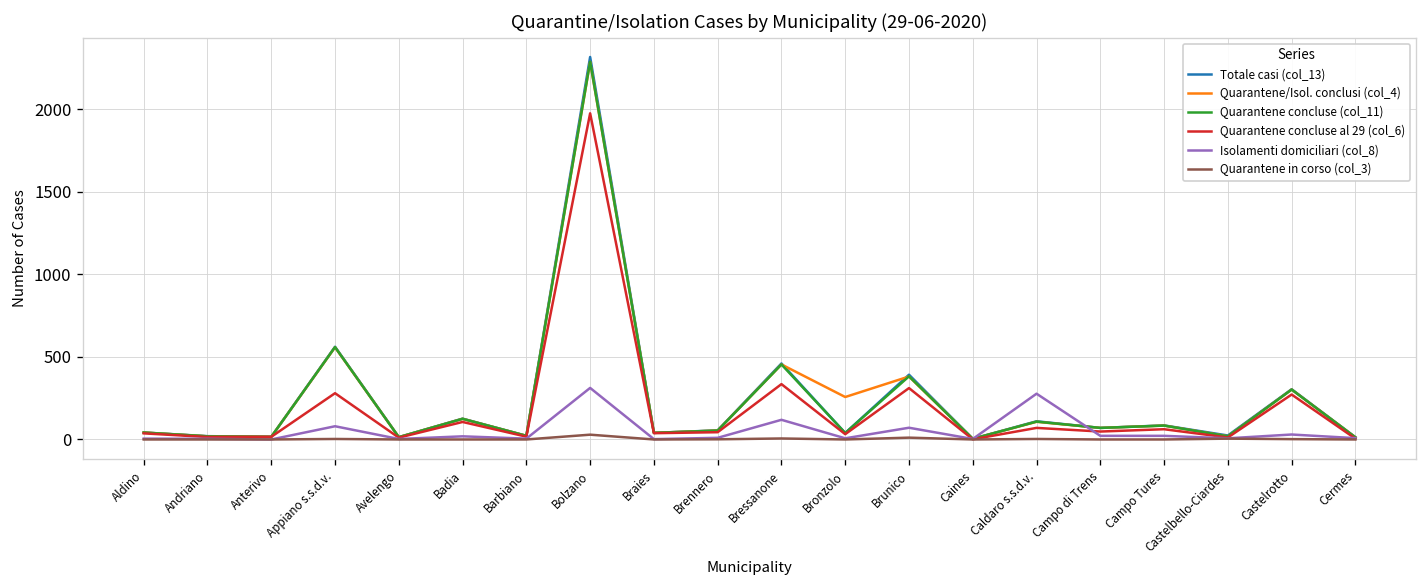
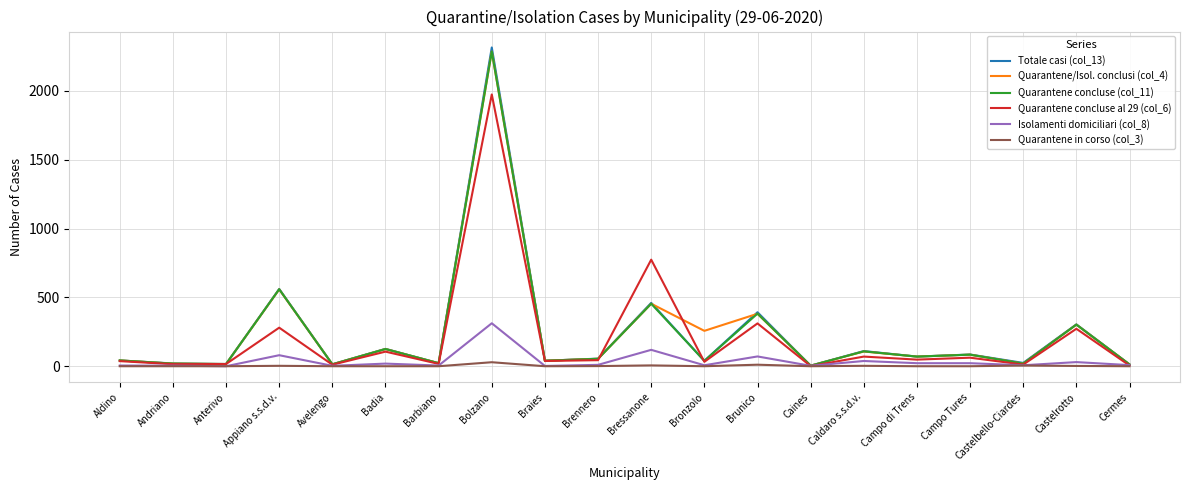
  {
    "Totale casi (col_13)": {
      "Bolzano": 2320
    },
    "Quarantene/Isol. conclusi (col_4)": {
      "Bronzolo": 260
    },
    "Quarantene concluse al 29 (col_6)": {
      "Appiano s.s.d.v.": 280,
      "Badia": 110,
      "Bolzano": 1970,
-     "Bressanone": 340,
+     "Bressanone": 770,
      "Brunico": 310,
      "Caldaro s.s.d.v.": 70,
      "Campo di Trens": 50,
      "Campo Tures": 60,
      "Castelrotto": 270
    },
    "Isolamenti domiciliari (col_8)": {
      "Appiano s.s.d.v.": 80,
      "Badia": 20,
      "Bolzano": 310,
      "Bressanone": 120,
      "Brunico": 70,
-     "Caldaro s.s.d.v.": 280,
+     "Caldaro s.s.d.v.": 40,
      "Campo di Trens": 20,
      "Campo Tures": 20,
      "Castelrotto": 30
    },
    "Quarantene in corso (col_3)": {
      "Appiano s.s.d.v.": 0,
      "Badia": 0,
      "Bolzano": 30,
      "Bressanone": 10,
      "Brunico": 10,
      "Caldaro s.s.d.v.": 0,
      "Campo di Trens": 0,
      "Campo Tures": 0,
      "Castelrotto": 0
    }
  }
